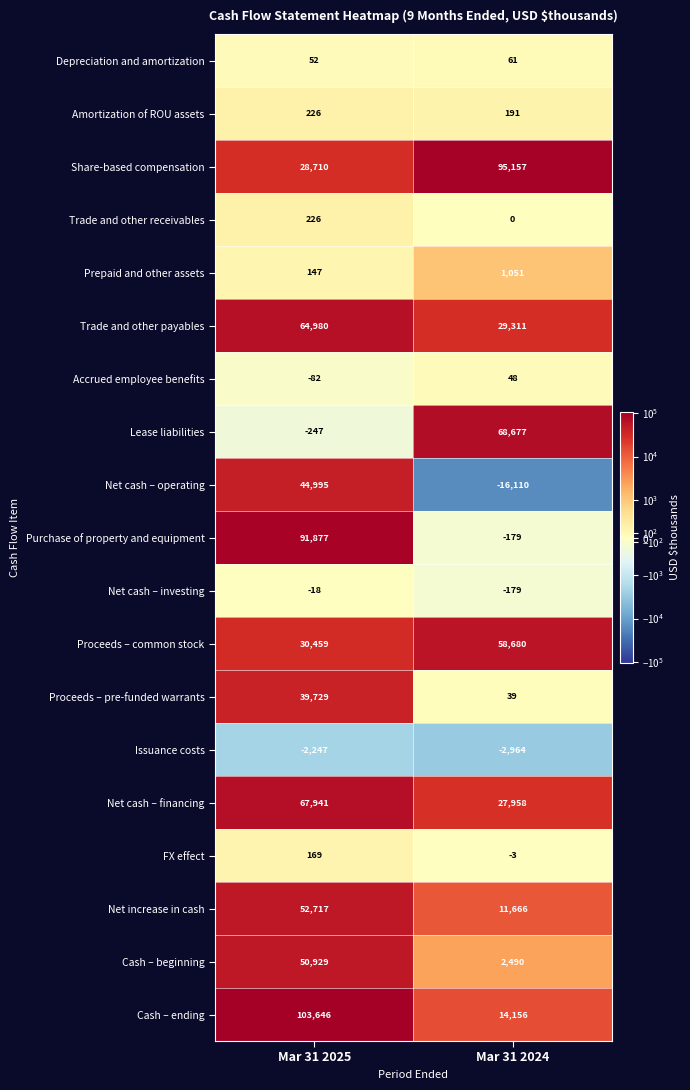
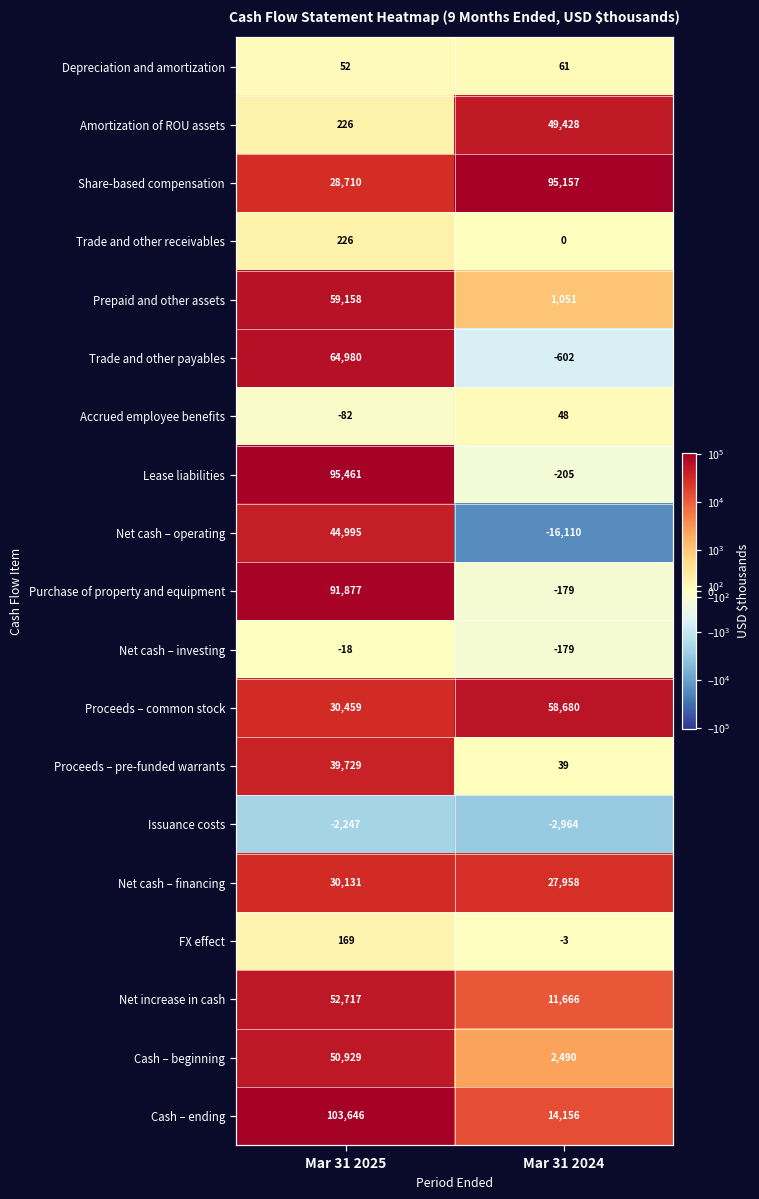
  {
    "Depreciation and amortization": {
      "Mar 31 2025": "52",
      "Mar 31 2024": "61"
    },
    "Amortization of ROU assets": {
      "Mar 31 2025": "226",
-     "Mar 31 2024": "191"
+     "Mar 31 2024": "49,428"
    },
    "Share-based compensation": {
      "Mar 31 2025": "28,710",
      "Mar 31 2024": "95,157"
    },
    "Trade and other receivables": {
      "Mar 31 2025": "226",
      "Mar 31 2024": "0"
    },
    "Prepaid and other assets": {
-     "Mar 31 2025": "147",
+     "Mar 31 2025": "59,158",
      "Mar 31 2024": "1,051"
    },
    "Trade and other payables": {
      "Mar 31 2025": "64,980",
-     "Mar 31 2024": "29,311"
+     "Mar 31 2024": "-602"
    },
    "Accrued employee benefits": {
      "Mar 31 2025": "-82",
      "Mar 31 2024": "48"
    },
    "Lease liabilities": {
-     "Mar 31 2025": "-247",
-     "Mar 31 2024": "68,677"
+     "Mar 31 2025": "95,461",
+     "Mar 31 2024": "-205"
    },
    "Net cash – operating": {
      "Mar 31 2025": "44,995",
      "Mar 31 2024": "-16,110"
    },
    "Purchase of property and equipment": {
      "Mar 31 2025": "91,877",
      "Mar 31 2024": "-179"
    },
    "Net cash – investing": {
      "Mar 31 2025": "-18",
      "Mar 31 2024": "-179"
    },
    "Proceeds – common stock": {
      "Mar 31 2025": "30,459",
      "Mar 31 2024": "58,680"
    },
    "Proceeds – pre-funded warrants": {
      "Mar 31 2025": "39,729",
      "Mar 31 2024": "39"
    },
    "Issuance costs": {
      "Mar 31 2025": "-2,247",
      "Mar 31 2024": "-2,964"
    },
    "Net cash – financing": {
-     "Mar 31 2025": "67,941",
+     "Mar 31 2025": "30,131",
      "Mar 31 2024": "27,958"
    },
    "FX effect": {
      "Mar 31 2025": "169",
      "Mar 31 2024": "-3"
    },
    "Net increase in cash": {
      "Mar 31 2025": "52,717",
      "Mar 31 2024": "11,666"
    },
    "Cash – beginning": {
      "Mar 31 2025": "50,929",
      "Mar 31 2024": "2,490"
    },
    "Cash – ending": {
      "Mar 31 2025": "103,646",
      "Mar 31 2024": "14,156"
    }
  }
